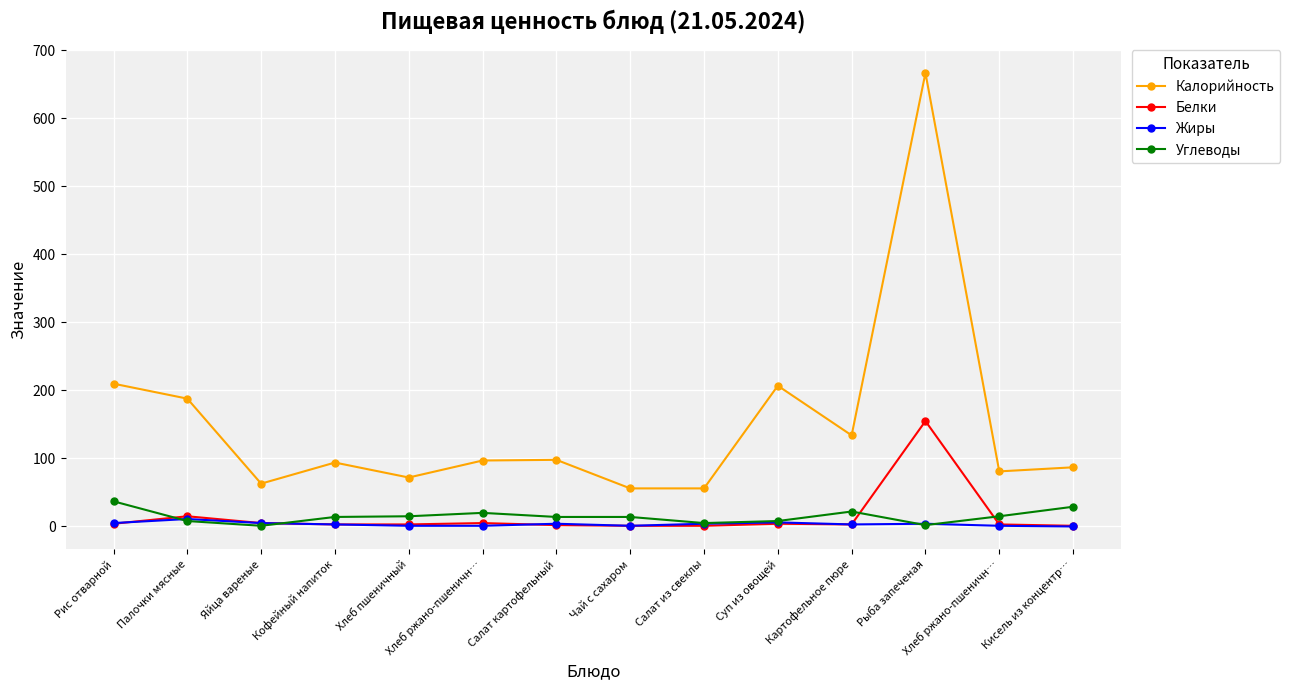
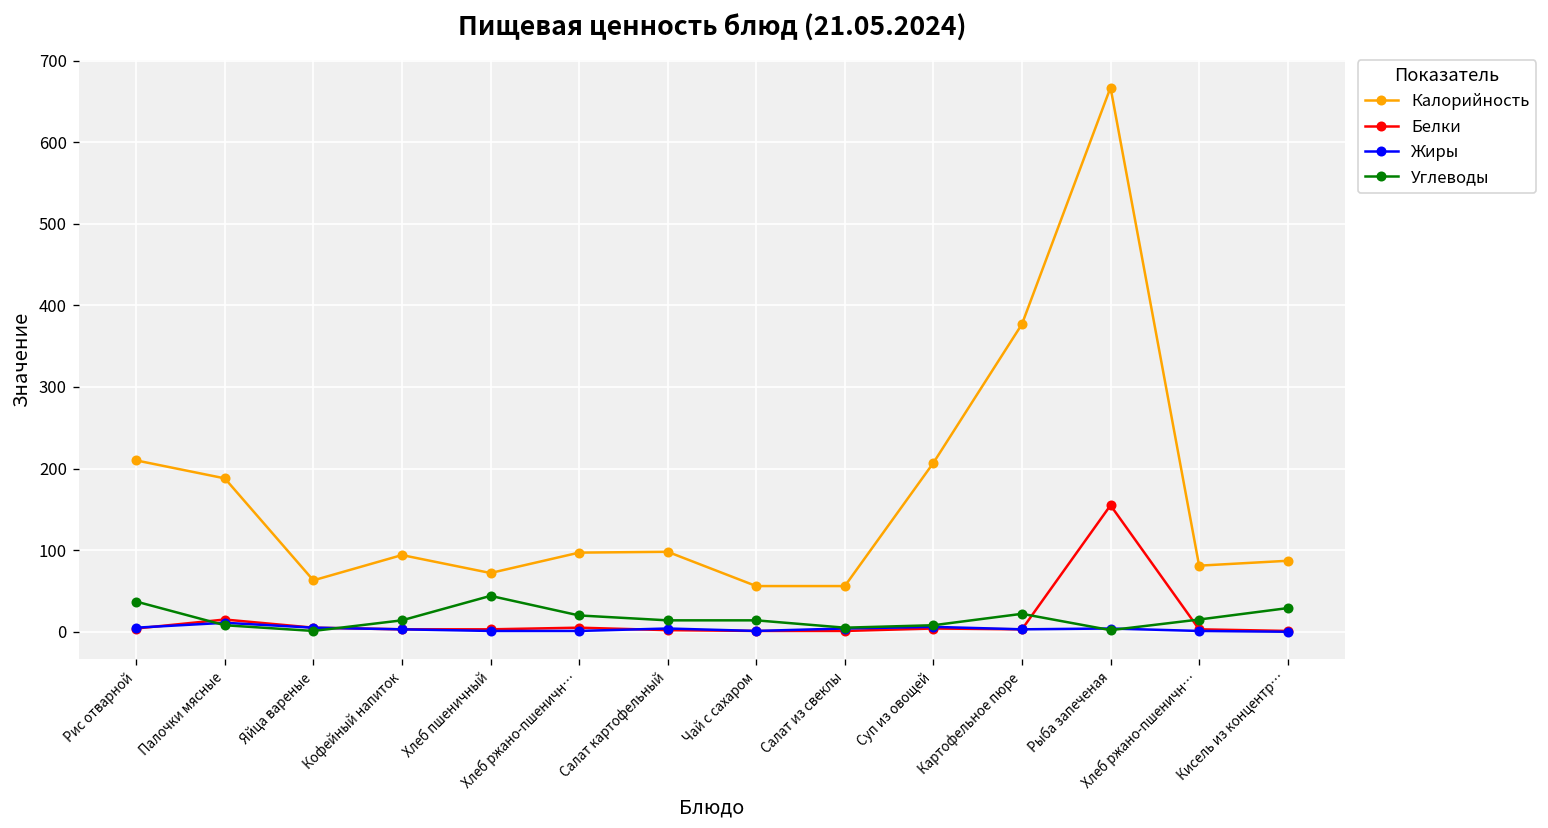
  {
    "Калорийность": {
      "Рис отварной": 210,
      "Палочки мясные": 190,
      "Яйца вареные": 60,
      "Кофейный напиток": 90,
      "Хлеб пшеничный": 70,
      "Салат картофельный": 100,
      "Чай с сахаром": 60,
      "Салат из свеклы": 60,
      "Суп из овощей": 210,
-     "Картофельное пюре": 130,
+     "Картофельное пюре": 380,
      "Рыба запеченая": 670,
      "Кисель из концентр…": 90
    },
    "Белки": {
      "Палочки мясные": 20,
      "Рыба запеченая": 160
    },
    "Углеводы": {
      "Рис отварной": 40,
      "Яйца вареные": 0,
      "Кофейный напиток": 10,
-     "Хлеб пшеничный": 20,
+     "Хлеб пшеничный": 40,
      "Салат картофельный": 10,
      "Чай с сахаром": 10,
      "Картофельное пюре": 20,
      "Кисель из концентр…": 30
    }
  }
